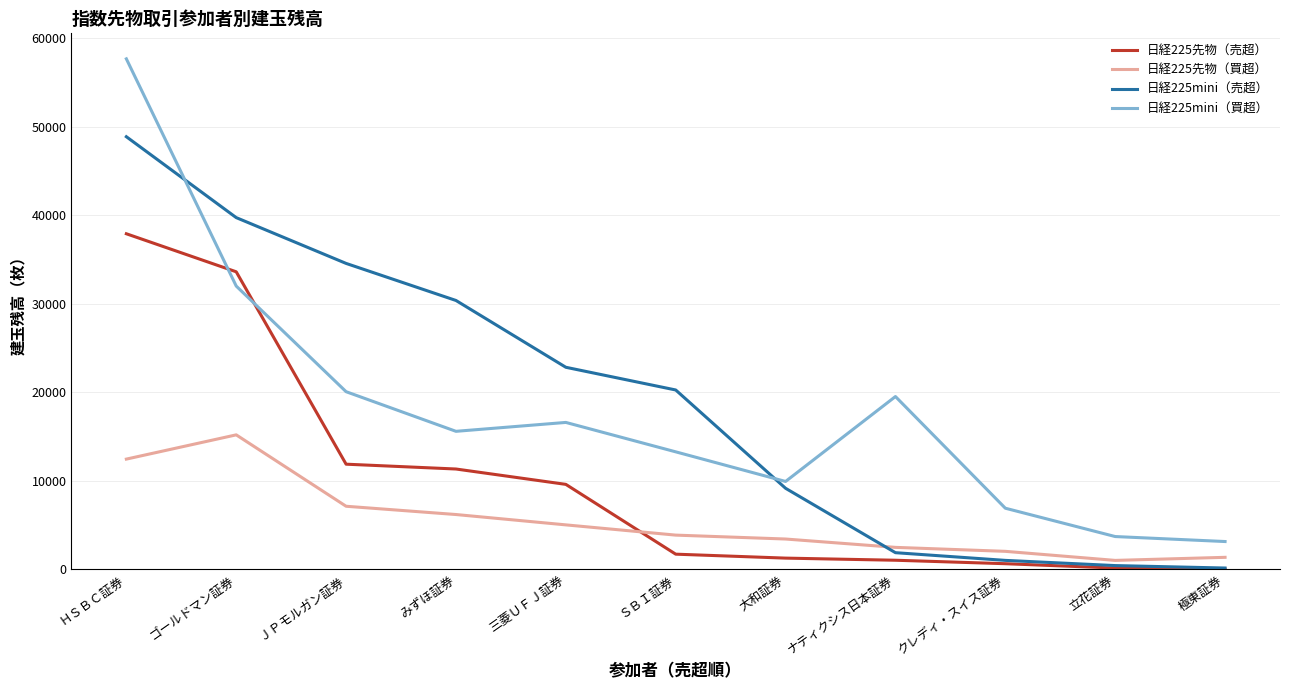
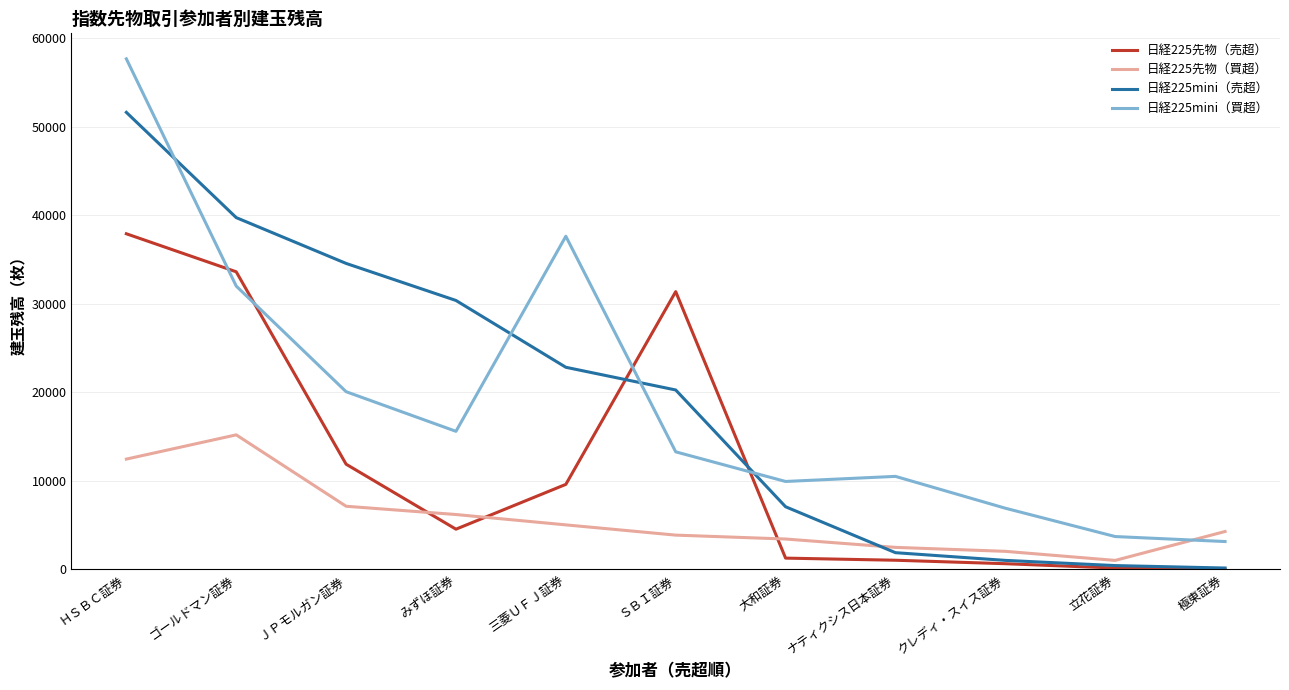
  {
    "日経225先物（売超）": {
      "ＨＳＢＣ証券": 38000,
      "ゴールドマン証券": 34000,
      "ＪＰモルガン証券": 12000,
-     "みずほ証券": 11000,
+     "みずほ証券": 5000,
      "三菱ＵＦＪ証券": 10000,
-     "ＳＢＩ証券": 2000,
+     "ＳＢＩ証券": 31000,
      "大和証券": 1000,
      "ナティクシス日本証券": 1000,
      "クレディ・スイス証券": 1000
    },
    "日経225先物（買超）": {
      "ＨＳＢＣ証券": 12000,
      "ゴールドマン証券": 15000,
      "ＪＰモルガン証券": 7000,
      "みずほ証券": 6000,
      "三菱ＵＦＪ証券": 5000,
      "ＳＢＩ証券": 4000,
      "大和証券": 3000,
      "ナティクシス日本証券": 2000,
      "クレディ・スイス証券": 2000,
      "立花証券": 1000,
-     "極東証券": 1000
+     "極東証券": 4000
    },
    "日経225mini（売超）": {
-     "ＨＳＢＣ証券": 49000,
+     "ＨＳＢＣ証券": 52000,
      "ゴールドマン証券": 40000,
      "ＪＰモルガン証券": 35000,
      "みずほ証券": 30000,
      "三菱ＵＦＪ証券": 23000,
      "ＳＢＩ証券": 20000,
-     "大和証券": 9000,
+     "大和証券": 7000,
      "ナティクシス日本証券": 2000,
      "クレディ・スイス証券": 1000
    },
    "日経225mini（買超）": {
      "ＨＳＢＣ証券": 58000,
      "ゴールドマン証券": 32000,
      "ＪＰモルガン証券": 20000,
      "みずほ証券": 16000,
-     "三菱ＵＦＪ証券": 17000,
+     "三菱ＵＦＪ証券": 38000,
      "ＳＢＩ証券": 13000,
      "大和証券": 10000,
-     "ナティクシス日本証券": 20000,
+     "ナティクシス日本証券": 10000,
      "クレディ・スイス証券": 7000,
      "立花証券": 4000,
      "極東証券": 3000
    }
  }
